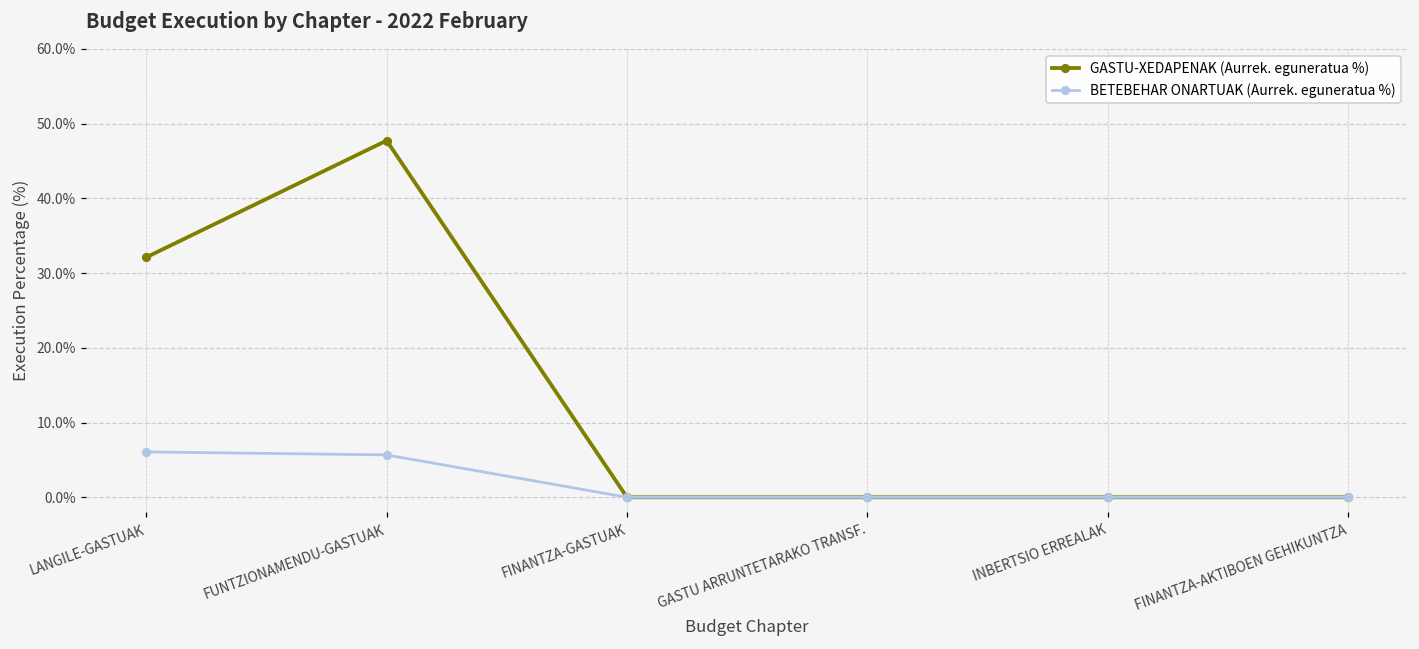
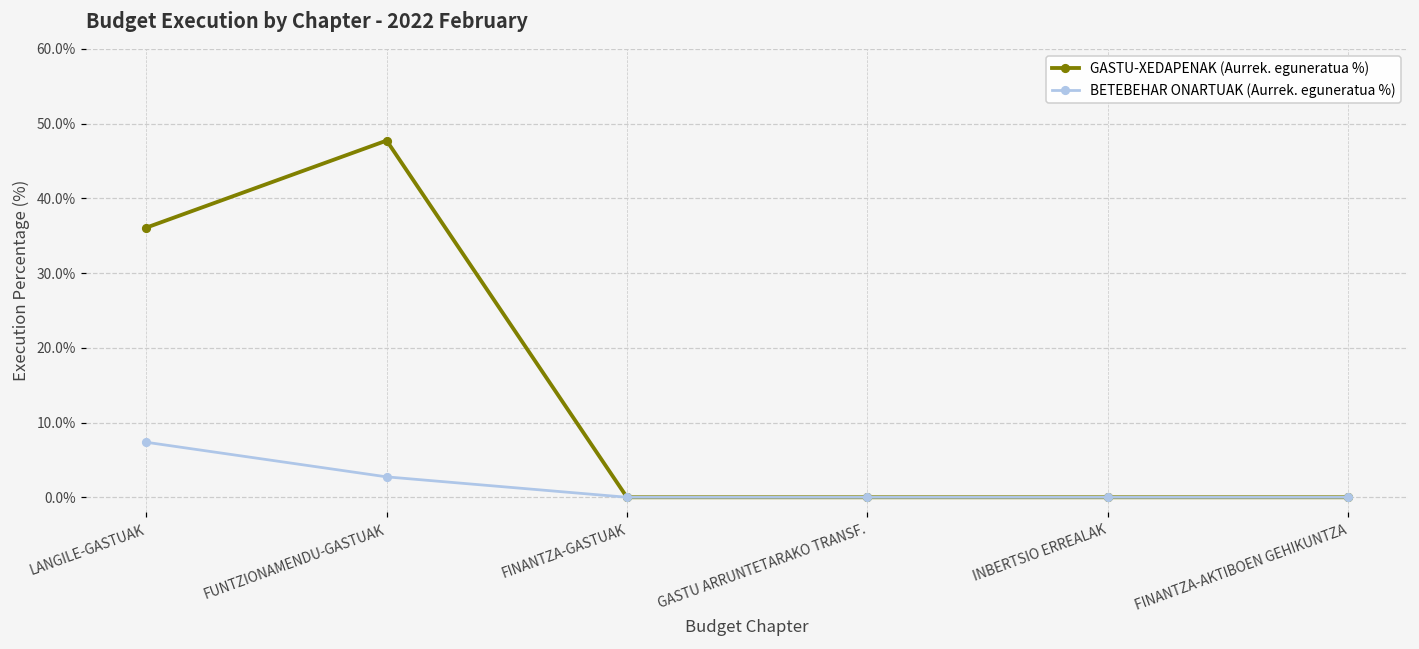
  {
    "GASTU-XEDAPENAK (Aurrek. eguneratua %)": {
-     "LANGILE-GASTUAK": "32%",
+     "LANGILE-GASTUAK": "36%",
      "FUNTZIONAMENDU-GASTUAK": "48%"
    },
    "BETEBEHAR ONARTUAK (Aurrek. eguneratua %)": {
-     "LANGILE-GASTUAK": "6%",
-     "FUNTZIONAMENDU-GASTUAK": "6%"
+     "LANGILE-GASTUAK": "7%",
+     "FUNTZIONAMENDU-GASTUAK": "3%"
    }
  }
